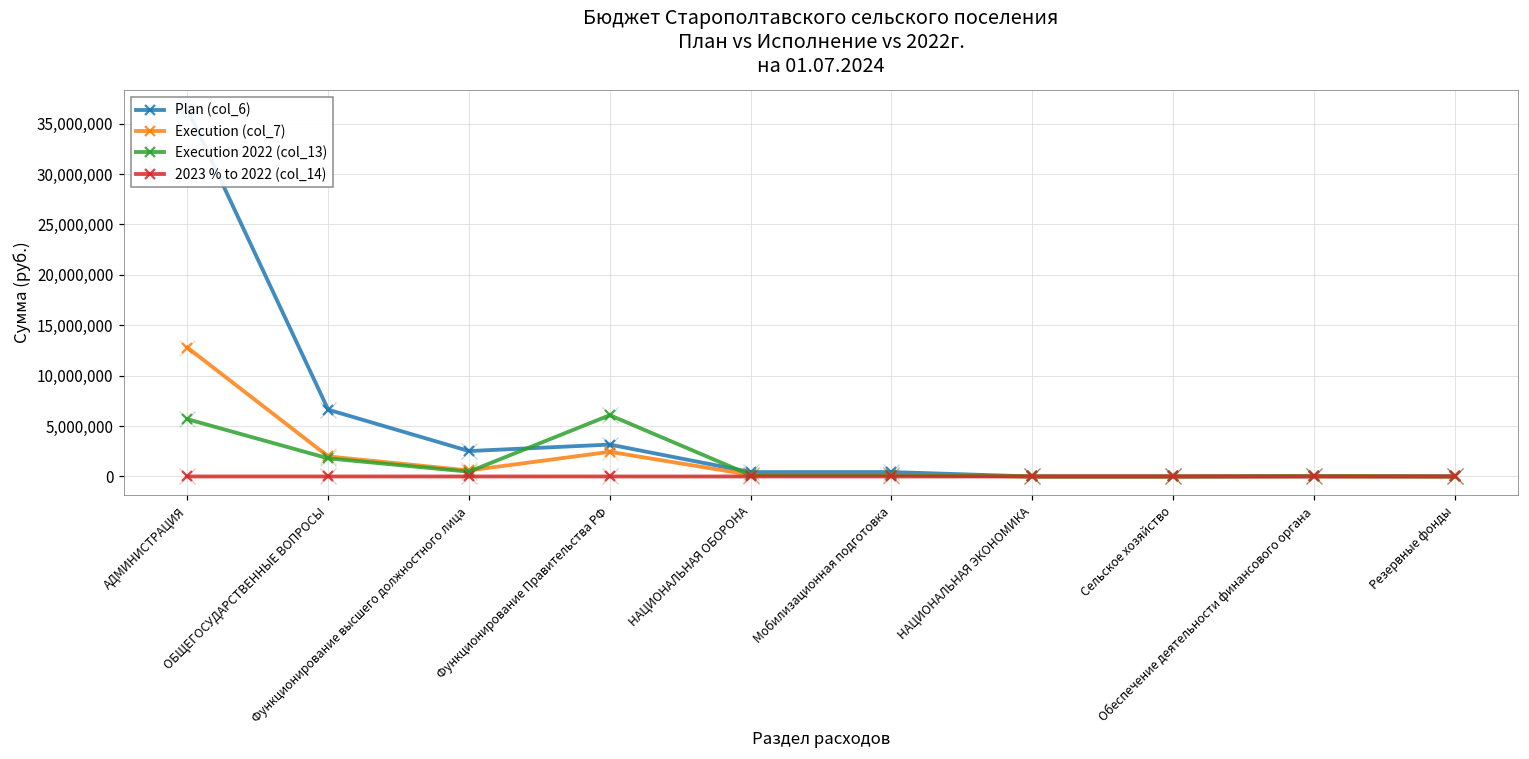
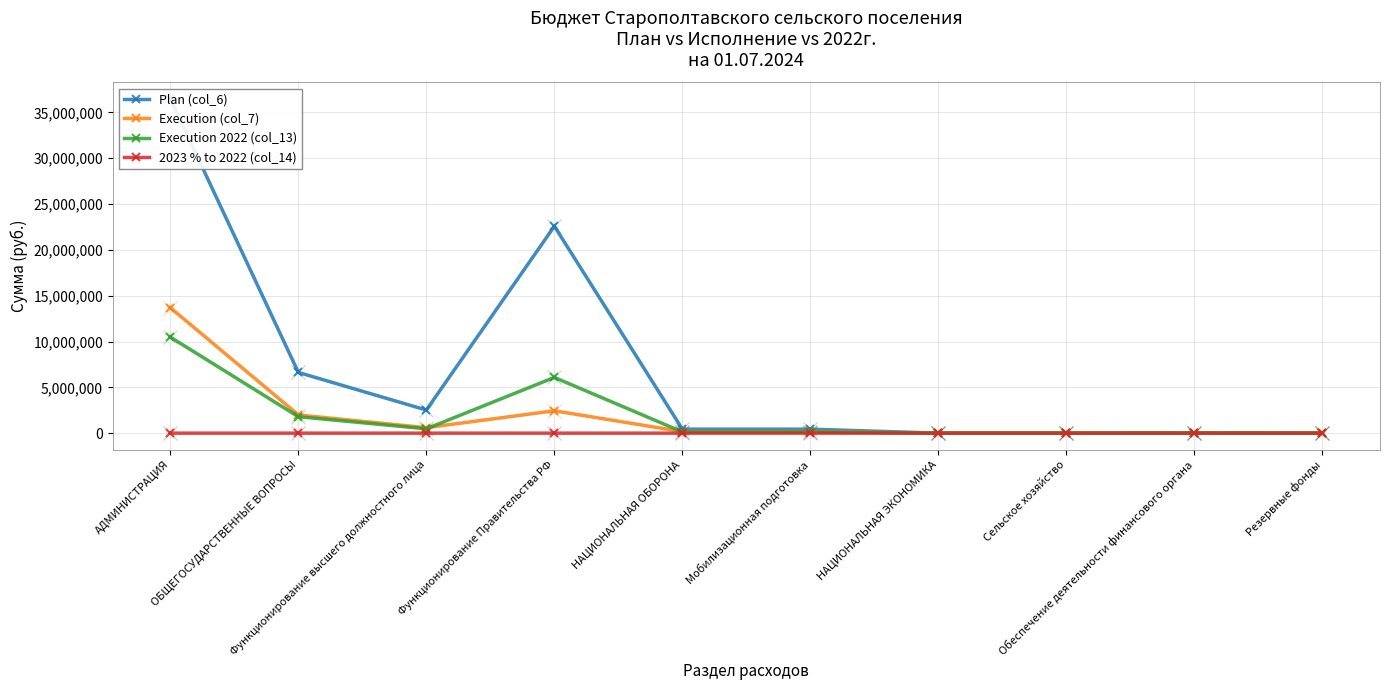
  {
    "Plan (col_6)": {
      "ОБЩЕГОСУДАРСТВЕННЫЕ ВОПРОСЫ": "7,000,000",
      "Функционирование высшего должностного лица": "3,000,000",
-     "Функционирование Правительства РФ": "3,000,000"
+     "Функционирование Правительства РФ": "23,000,000"
    },
    "Execution (col_7)": {
-     "АДМИНИСТРАЦИЯ": "13,000,000",
+     "АДМИНИСТРАЦИЯ": "14,000,000",
      "Функционирование Правительства РФ": "2,000,000"
    },
    "Execution 2022 (col_13)": {
-     "АДМИНИСТРАЦИЯ": "6,000,000",
+     "АДМИНИСТРАЦИЯ": "10,000,000",
      "Функционирование Правительства РФ": "6,000,000"
    },
    "2023 % to 2022 (col_14)": {
      "АДМИНИСТРАЦИЯ": "0",
      "ОБЩЕГОСУДАРСТВЕННЫЕ ВОПРОСЫ": "0",
      "Функционирование высшего должностного лица": "0",
      "Функционирование Правительства РФ": "0"
    }
  }
